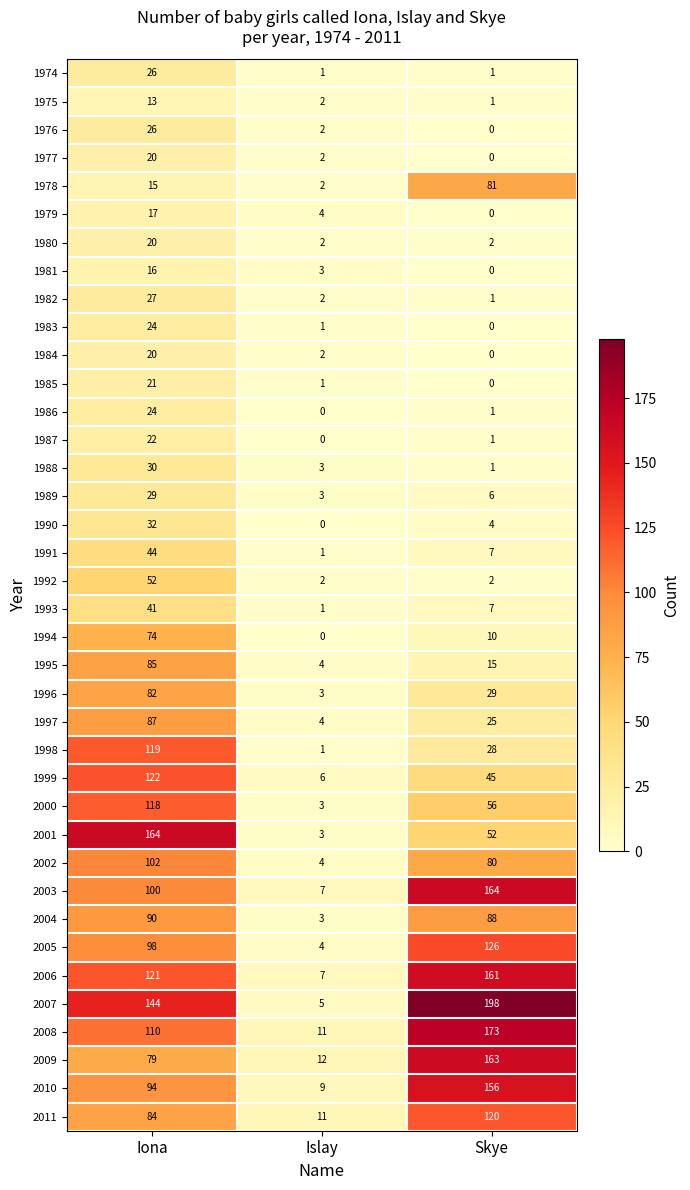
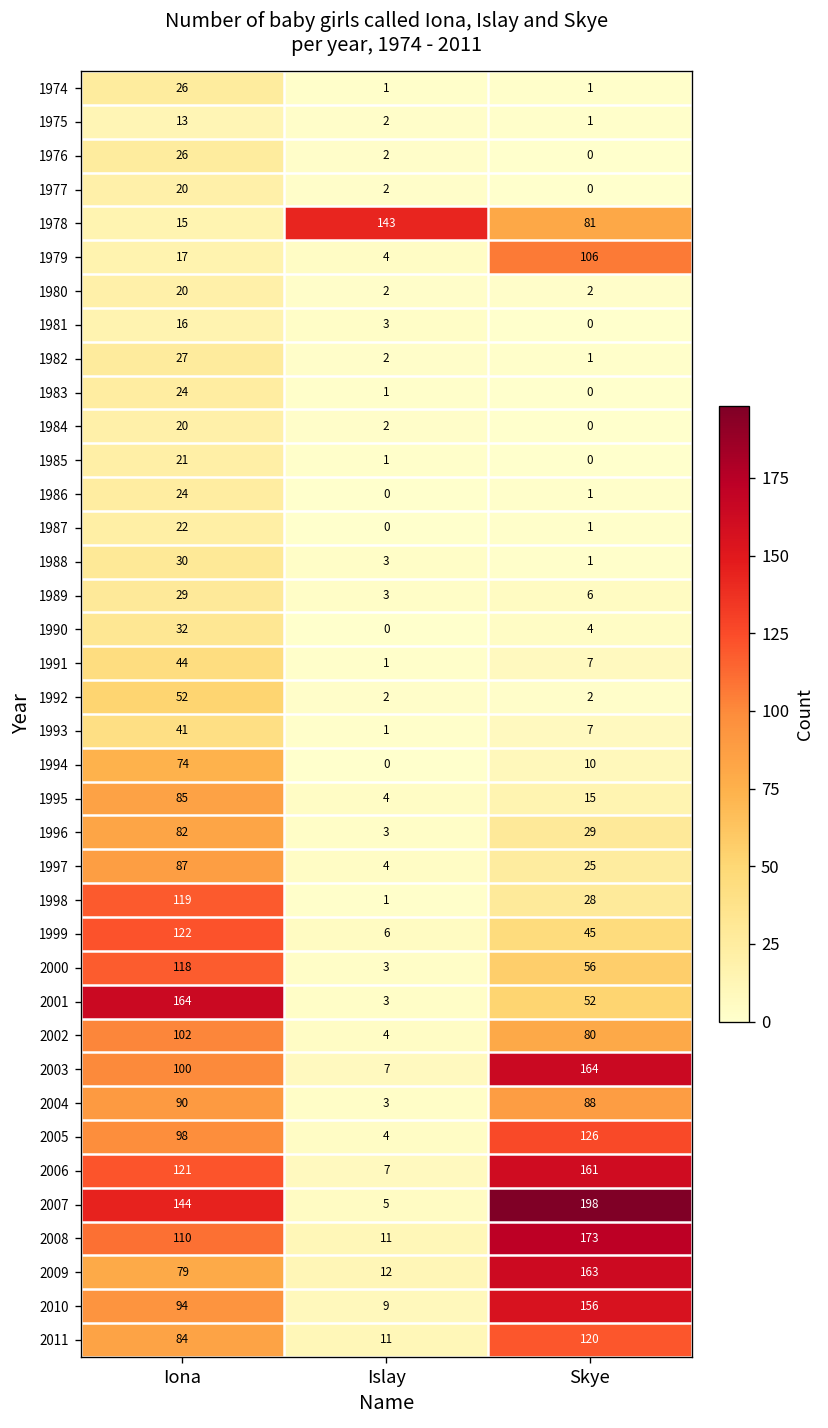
  {
    "1974": {
      "Iona": 26,
      "Islay": 1,
      "Skye": 1
    },
    "1975": {
      "Iona": 13,
      "Islay": 2,
      "Skye": 1
    },
    "1976": {
      "Iona": 26,
      "Islay": 2,
      "Skye": 0
    },
    "1977": {
      "Iona": 20,
      "Islay": 2,
      "Skye": 0
    },
    "1978": {
      "Iona": 15,
-     "Islay": 2,
+     "Islay": 143,
      "Skye": 81
    },
    "1979": {
      "Iona": 17,
      "Islay": 4,
-     "Skye": 0
+     "Skye": 106
    },
    "1980": {
      "Iona": 20,
      "Islay": 2,
      "Skye": 2
    },
    "1981": {
      "Iona": 16,
      "Islay": 3,
      "Skye": 0
    },
    "1982": {
      "Iona": 27,
      "Islay": 2,
      "Skye": 1
    },
    "1983": {
      "Iona": 24,
      "Islay": 1,
      "Skye": 0
    },
    "1984": {
      "Iona": 20,
      "Islay": 2,
      "Skye": 0
    },
    "1985": {
      "Iona": 21,
      "Islay": 1,
      "Skye": 0
    },
    "1986": {
      "Iona": 24,
      "Islay": 0,
      "Skye": 1
    },
    "1987": {
      "Iona": 22,
      "Islay": 0,
      "Skye": 1
    },
    "1988": {
      "Iona": 30,
      "Islay": 3,
      "Skye": 1
    },
    "1989": {
      "Iona": 29,
      "Islay": 3,
      "Skye": 6
    },
    "1990": {
      "Iona": 32,
      "Islay": 0,
      "Skye": 4
    },
    "1991": {
      "Iona": 44,
      "Islay": 1,
      "Skye": 7
    },
    "1992": {
      "Iona": 52,
      "Islay": 2,
      "Skye": 2
    },
    "1993": {
      "Iona": 41,
      "Islay": 1,
      "Skye": 7
    },
    "1994": {
      "Iona": 74,
      "Islay": 0,
      "Skye": 10
    },
    "1995": {
      "Iona": 85,
      "Islay": 4,
      "Skye": 15
    },
    "1996": {
      "Iona": 82,
      "Islay": 3,
      "Skye": 29
    },
    "1997": {
      "Iona": 87,
      "Islay": 4,
      "Skye": 25
    },
    "1998": {
      "Iona": 119,
      "Islay": 1,
      "Skye": 28
    },
    "1999": {
      "Iona": 122,
      "Islay": 6,
      "Skye": 45
    },
    "2000": {
      "Iona": 118,
      "Islay": 3,
      "Skye": 56
    },
    "2001": {
      "Iona": 164,
      "Islay": 3,
      "Skye": 52
    },
    "2002": {
      "Iona": 102,
      "Islay": 4,
      "Skye": 80
    },
    "2003": {
      "Iona": 100,
      "Islay": 7,
      "Skye": 164
    },
    "2004": {
      "Iona": 90,
      "Islay": 3,
      "Skye": 88
    },
    "2005": {
      "Iona": 98,
      "Islay": 4,
      "Skye": 126
    },
    "2006": {
      "Iona": 121,
      "Islay": 7,
      "Skye": 161
    },
    "2007": {
      "Iona": 144,
      "Islay": 5,
      "Skye": 198
    },
    "2008": {
      "Iona": 110,
      "Islay": 11,
      "Skye": 173
    },
    "2009": {
      "Iona": 79,
      "Islay": 12,
      "Skye": 163
    },
    "2010": {
      "Iona": 94,
      "Islay": 9,
      "Skye": 156
    },
    "2011": {
      "Iona": 84,
      "Islay": 11,
      "Skye": 120
    }
  }
